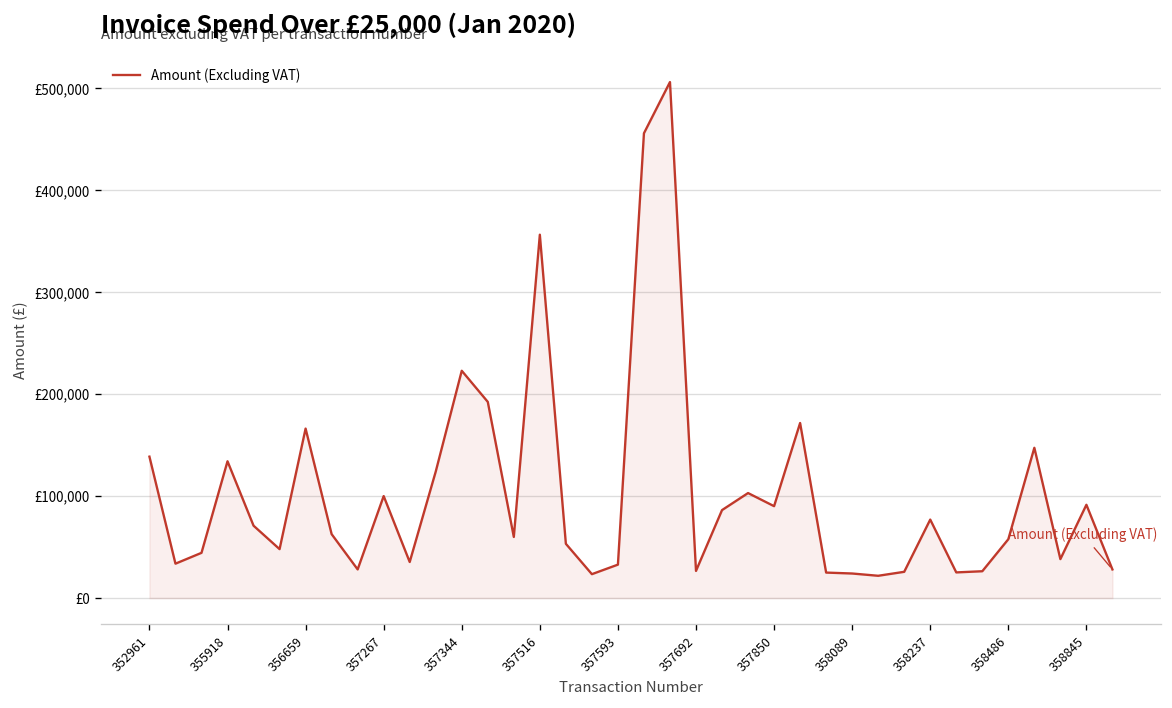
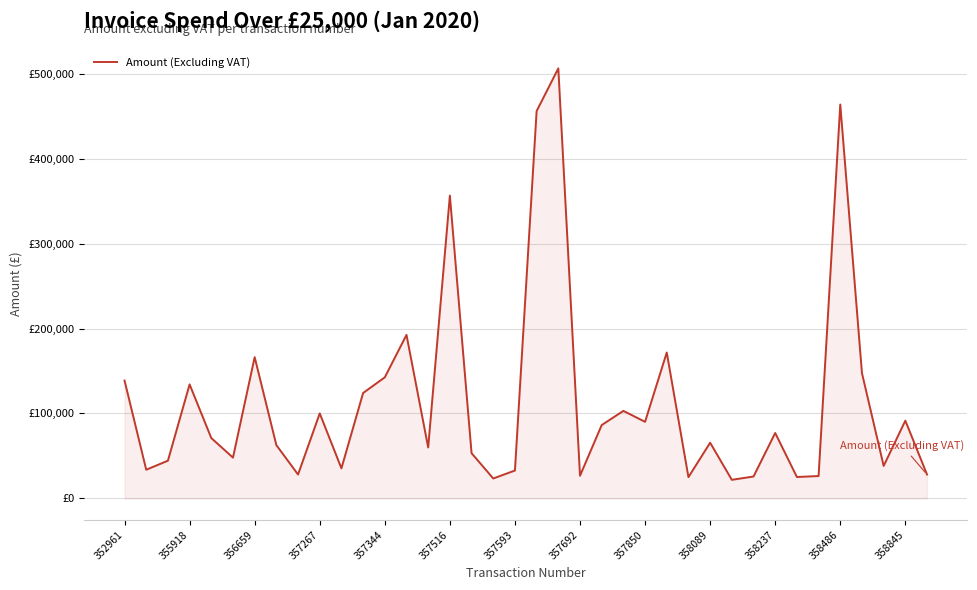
  {
    "352961": "£140,000",
    "355918": "£130,000",
    "356659": "£170,000",
    "357267": "£100,000",
-   "357344": "£220,000",
+   "357344": "£140,000",
    "357516": "£360,000",
    "357593": "£30,000",
    "357692": "£30,000",
    "357850": "£90,000",
-   "358089": "£20,000",
+   "358089": "£70,000",
    "358237": "£80,000",
-   "358486": "£60,000",
+   "358486": "£460,000",
    "358845": "£90,000"
  }
